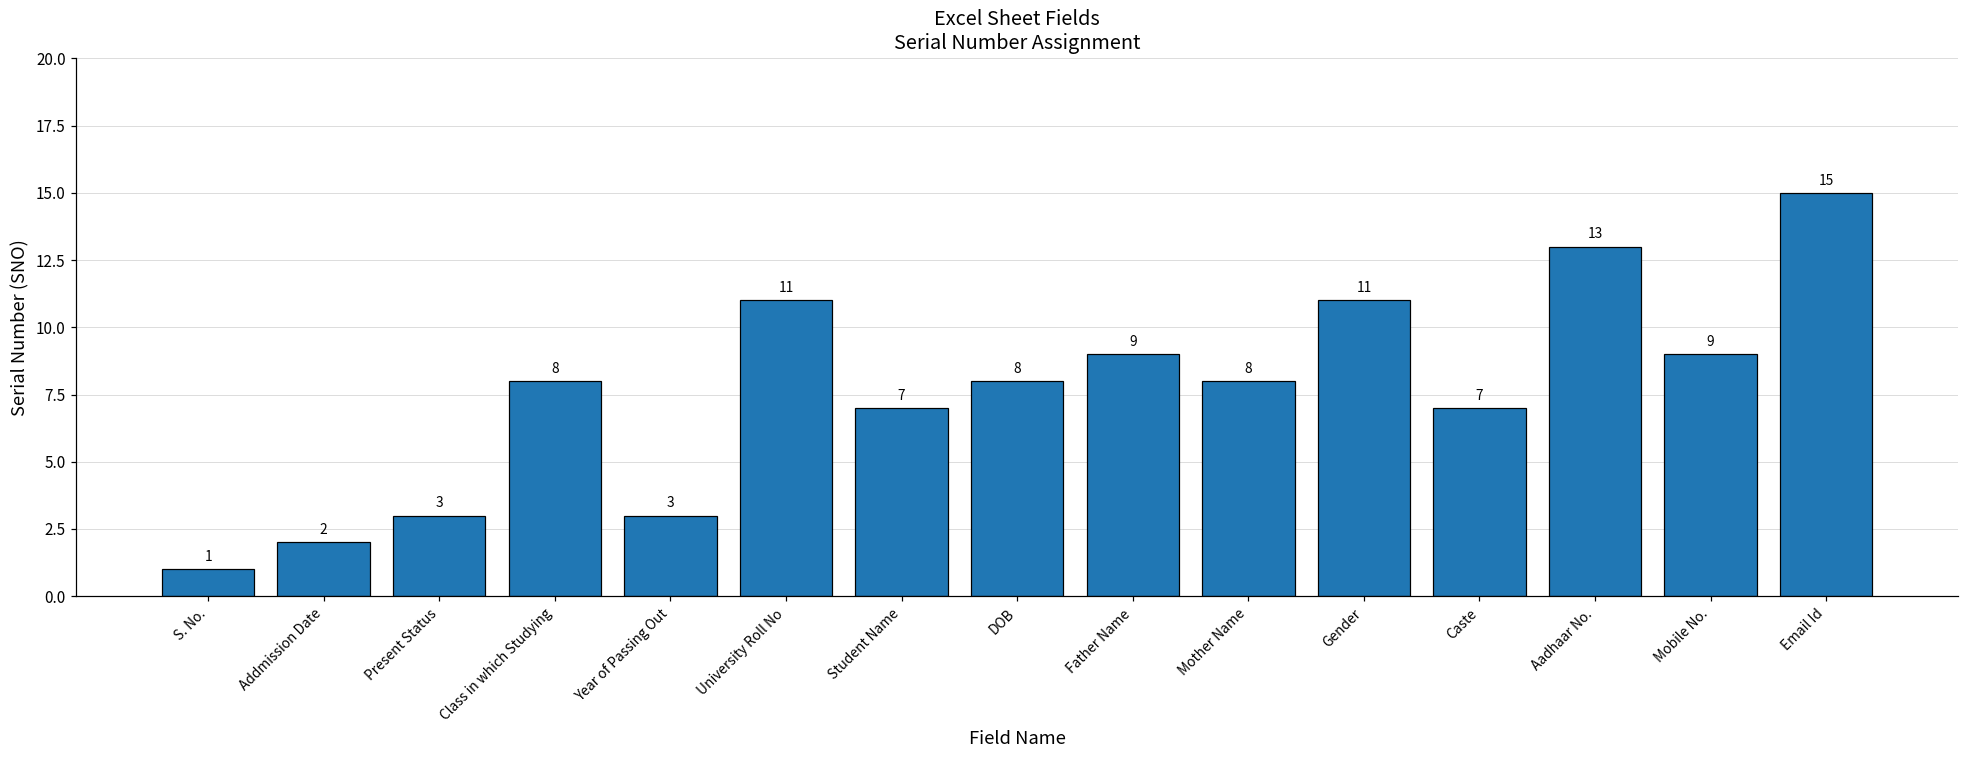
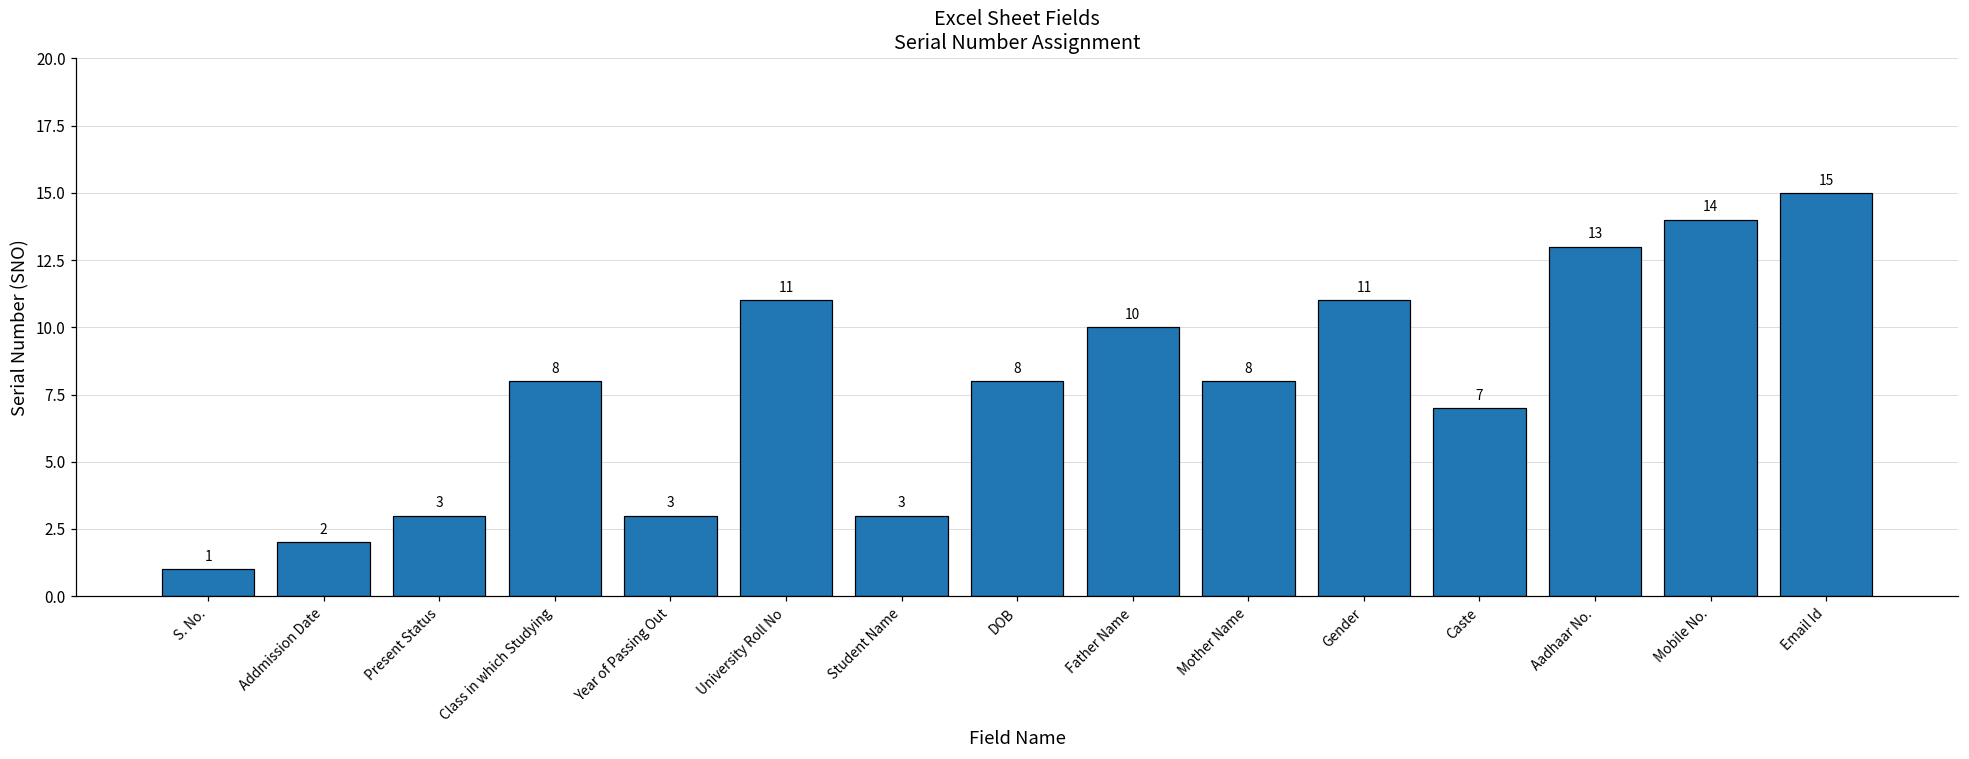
  {
    "S. No.": 1,
    "Addmission Date": 2,
    "Present Status": 3,
    "Class in which Studying": 8,
    "Year of Passing Out": 3,
    "University Roll No": 11,
-   "Student Name": 7,
+   "Student Name": 3,
    "DOB": 8,
-   "Father Name": 9,
+   "Father Name": 10,
    "Mother Name": 8,
    "Gender": 11,
    "Caste": 7,
    "Aadhaar No.": 13,
-   "Mobile No.": 9,
+   "Mobile No.": 14,
    "Email Id": 15
  }
